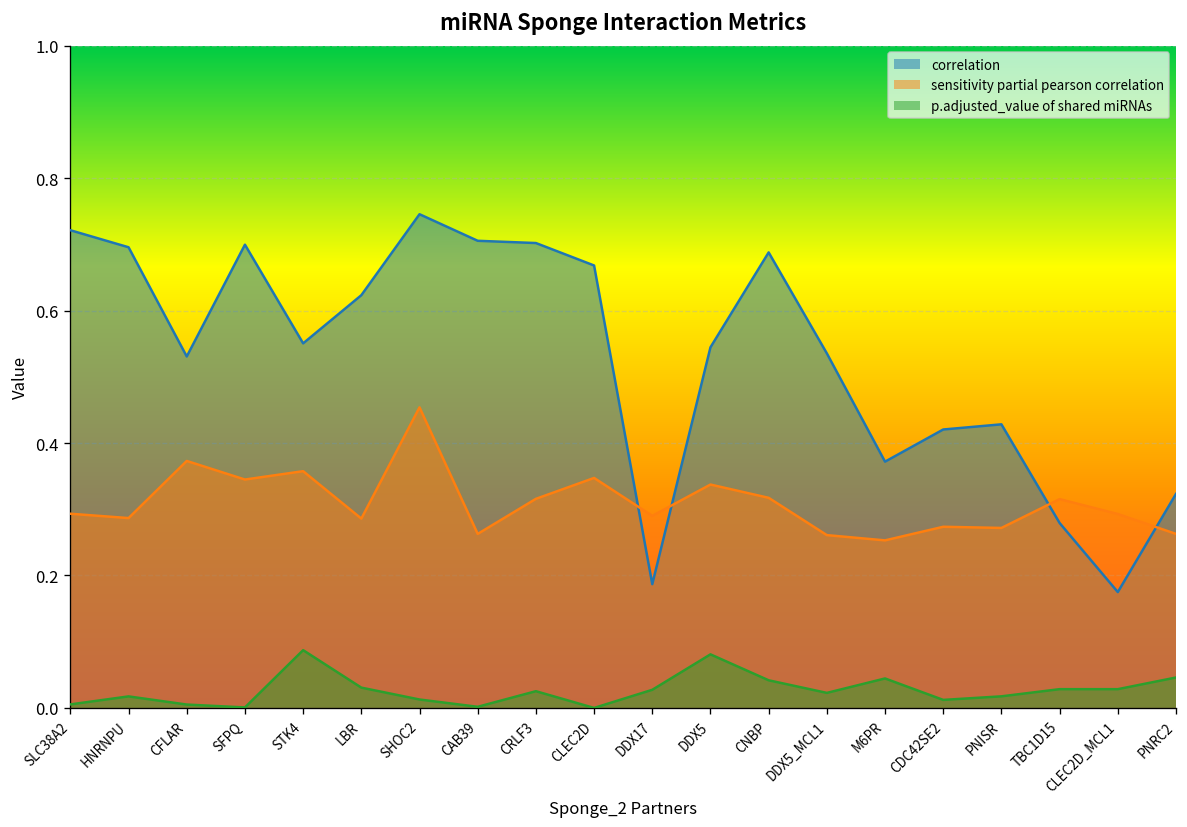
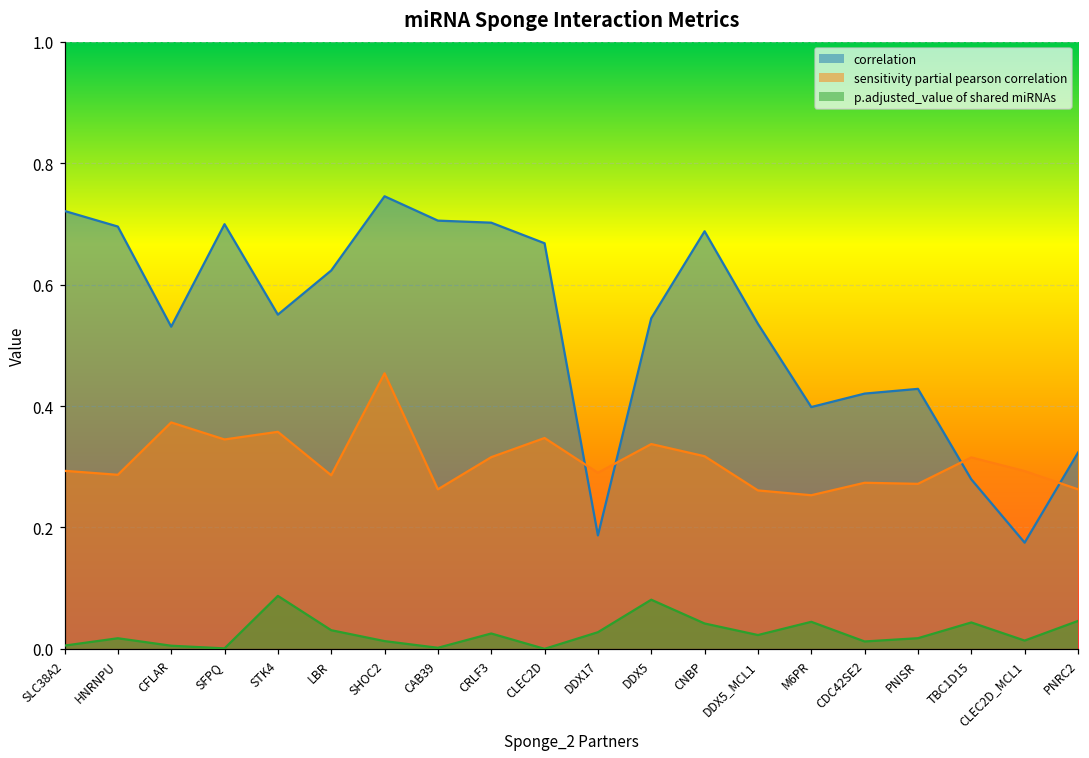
  {
    "correlation": {
      "SLC38A2": 0.72,
      "HNRNPU": 0.70,
      "CFLAR": 0.53,
      "SFPQ": 0.70,
      "STK4": 0.55,
      "LBR": 0.62,
      "SHOC2": 0.75,
      "CAB39": 0.71,
      "CRLF3": 0.70,
      "CLEC2D": 0.67,
      "DDX17": 0.19,
      "DDX5": 0.54,
      "CNBP": 0.69,
      "DDX5_MCL1": 0.54,
-     "M6PR": 0.37,
+     "M6PR": 0.40,
      "CDC42SE2": 0.42,
      "PNISR": 0.43,
      "TBC1D15": 0.28,
      "CLEC2D_MCL1": 0.17,
      "PNRC2": 0.32
    },
    "sensitivity partial pearson correlation": {
      "SLC38A2": 0.29,
      "HNRNPU": 0.29,
      "CFLAR": 0.37,
      "SFPQ": 0.34,
      "STK4": 0.36,
      "LBR": 0.29,
      "SHOC2": 0.45,
      "CAB39": 0.26,
      "CRLF3": 0.32,
      "CLEC2D": 0.35,
      "DDX17": 0.29,
      "DDX5": 0.34,
      "CNBP": 0.32,
      "DDX5_MCL1": 0.26,
      "M6PR": 0.25,
      "CDC42SE2": 0.27,
      "PNISR": 0.27,
      "TBC1D15": 0.32,
      "CLEC2D_MCL1": 0.29,
      "PNRC2": 0.26
    },
    "p.adjusted_value of shared miRNAs": {
      "SLC38A2": 0.01,
      "HNRNPU": 0.02,
      "CFLAR": 0.01,
      "SFPQ": 0.00,
      "STK4": 0.09,
      "LBR": 0.03,
      "SHOC2": 0.01,
      "CAB39": 0.00,
      "CRLF3": 0.03,
      "CLEC2D": 0.00,
      "DDX17": 0.03,
      "DDX5": 0.08,
      "CNBP": 0.04,
      "DDX5_MCL1": 0.02,
      "M6PR": 0.04,
      "CDC42SE2": 0.01,
      "PNISR": 0.02,
-     "TBC1D15": 0.03,
-     "CLEC2D_MCL1": 0.03,
+     "TBC1D15": 0.04,
+     "CLEC2D_MCL1": 0.01,
      "PNRC2": 0.05
    }
  }
